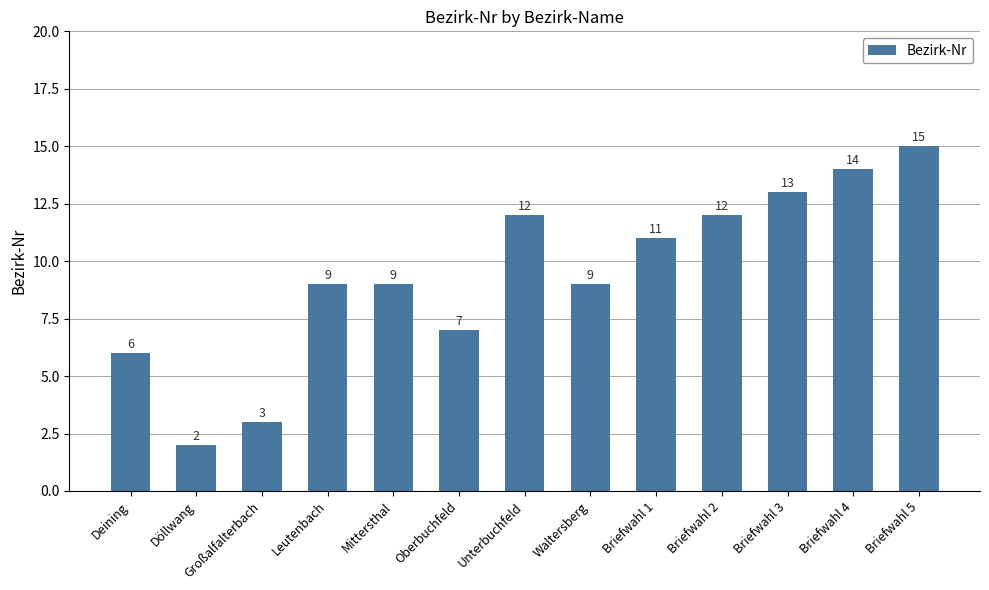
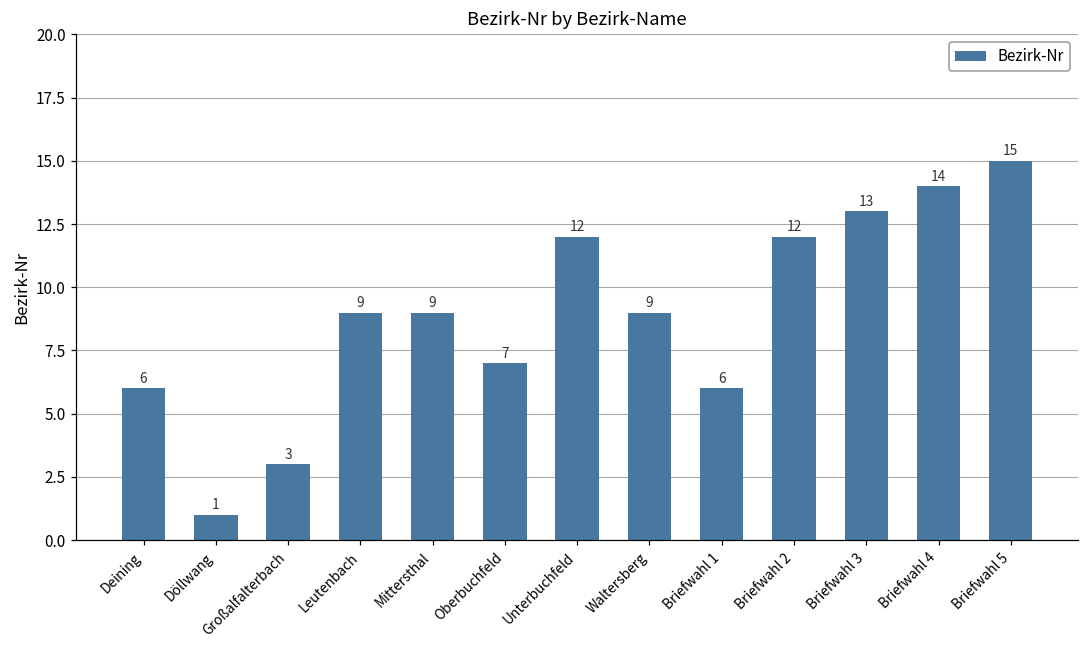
  {
    "Deining": 6,
-   "Döllwang": 2,
+   "Döllwang": 1,
    "Großalfalterbach": 3,
    "Leutenbach": 9,
    "Mittersthal": 9,
    "Oberbuchfeld": 7,
    "Unterbuchfeld": 12,
    "Waltersberg": 9,
-   "Briefwahl 1": 11,
+   "Briefwahl 1": 6,
    "Briefwahl 2": 12,
    "Briefwahl 3": 13,
    "Briefwahl 4": 14,
    "Briefwahl 5": 15
  }
